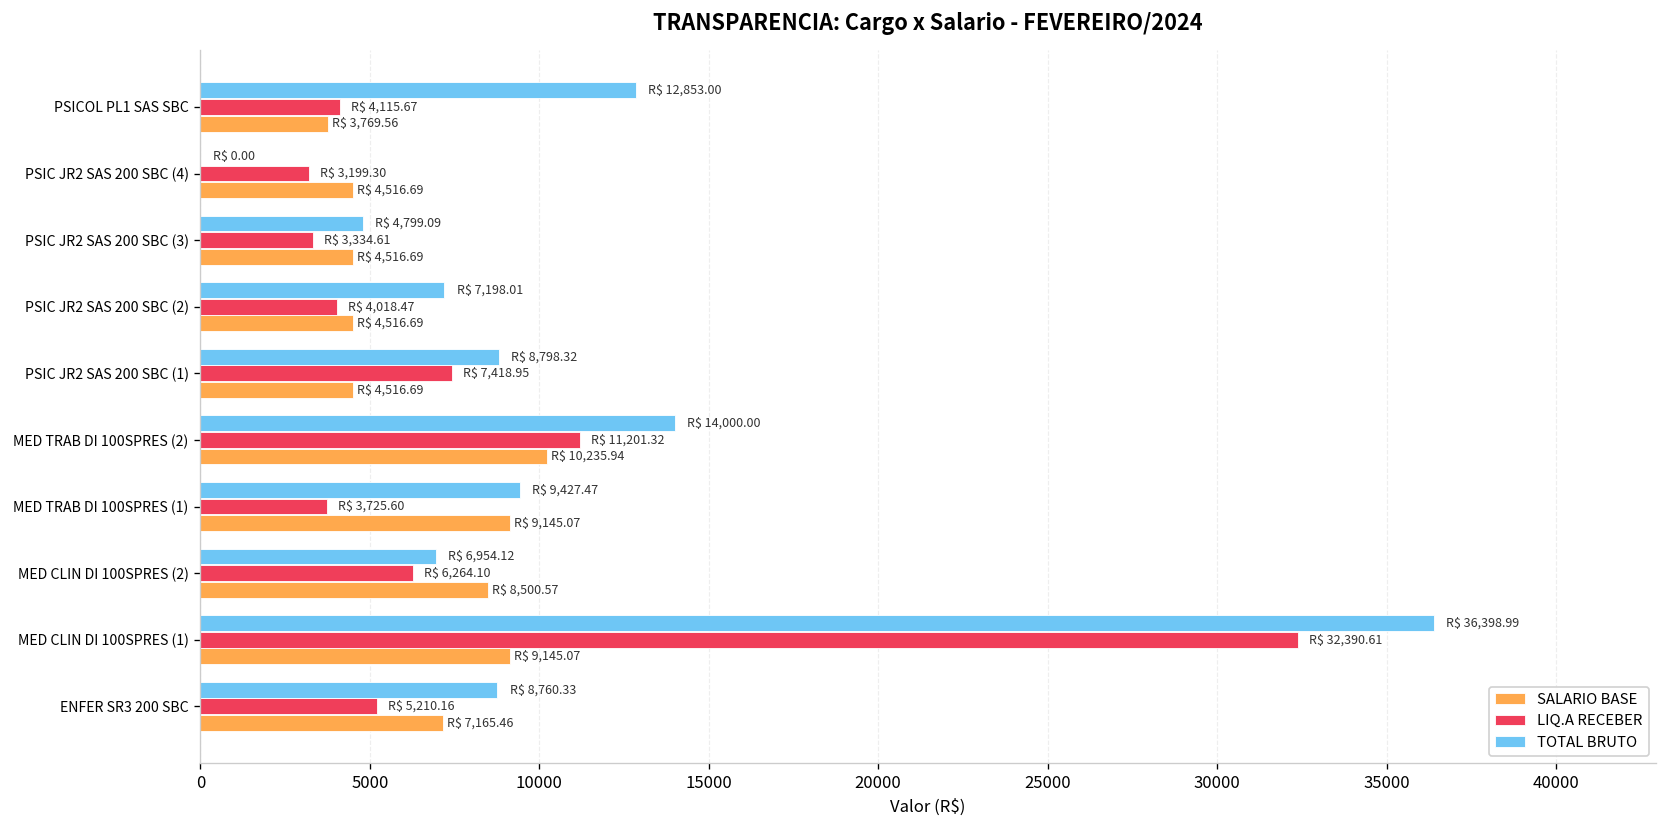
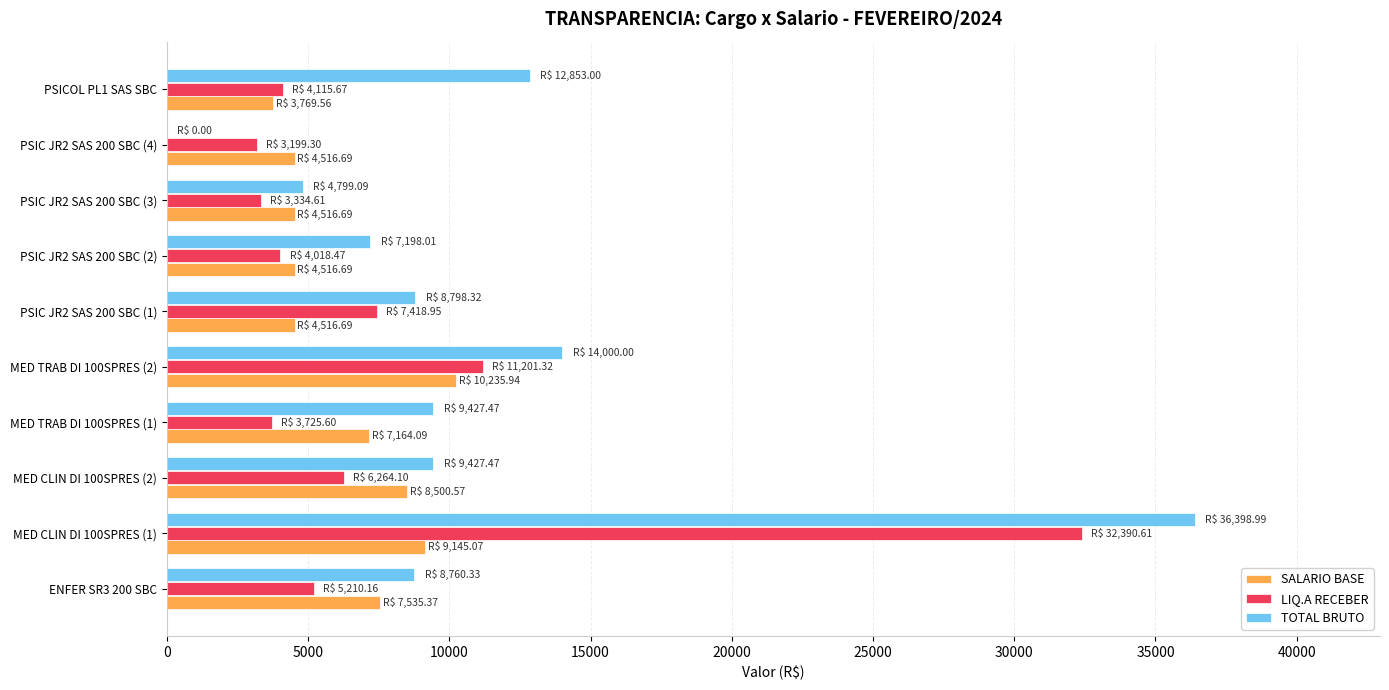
  {
    "SALARIO BASE": {
      "PSICOL PL1 SAS SBC": "3,769.56",
      "PSIC JR2 SAS 200 SBC (4)": "4,516.69",
      "PSIC JR2 SAS 200 SBC (3)": "4,516.69",
      "PSIC JR2 SAS 200 SBC (2)": "4,516.69",
      "PSIC JR2 SAS 200 SBC (1)": "4,516.69",
      "MED TRAB DI 100SPRES (2)": "10,235.94",
-     "MED TRAB DI 100SPRES (1)": "9,145.07",
+     "MED TRAB DI 100SPRES (1)": "7,164.09",
      "MED CLIN DI 100SPRES (2)": "8,500.57",
      "MED CLIN DI 100SPRES (1)": "9,145.07",
-     "ENFER SR3 200 SBC": "7,165.46"
+     "ENFER SR3 200 SBC": "7,535.37"
    },
    "LIQ.A RECEBER": {
      "PSICOL PL1 SAS SBC": "4,115.67",
      "PSIC JR2 SAS 200 SBC (4)": "3,199.30",
      "PSIC JR2 SAS 200 SBC (3)": "3,334.61",
      "PSIC JR2 SAS 200 SBC (2)": "4,018.47",
      "PSIC JR2 SAS 200 SBC (1)": "7,418.95",
      "MED TRAB DI 100SPRES (2)": "11,201.32",
      "MED TRAB DI 100SPRES (1)": "3,725.60",
      "MED CLIN DI 100SPRES (2)": "6,264.10",
      "MED CLIN DI 100SPRES (1)": "32,390.61",
      "ENFER SR3 200 SBC": "5,210.16"
    },
    "TOTAL BRUTO": {
      "PSICOL PL1 SAS SBC": "12,853.00",
      "PSIC JR2 SAS 200 SBC (4)": "0.00",
      "PSIC JR2 SAS 200 SBC (3)": "4,799.09",
      "PSIC JR2 SAS 200 SBC (2)": "7,198.01",
      "PSIC JR2 SAS 200 SBC (1)": "8,798.32",
      "MED TRAB DI 100SPRES (2)": "14,000.00",
      "MED TRAB DI 100SPRES (1)": "9,427.47",
-     "MED CLIN DI 100SPRES (2)": "6,954.12",
+     "MED CLIN DI 100SPRES (2)": "9,427.47",
      "MED CLIN DI 100SPRES (1)": "36,398.99",
      "ENFER SR3 200 SBC": "8,760.33"
    }
  }
